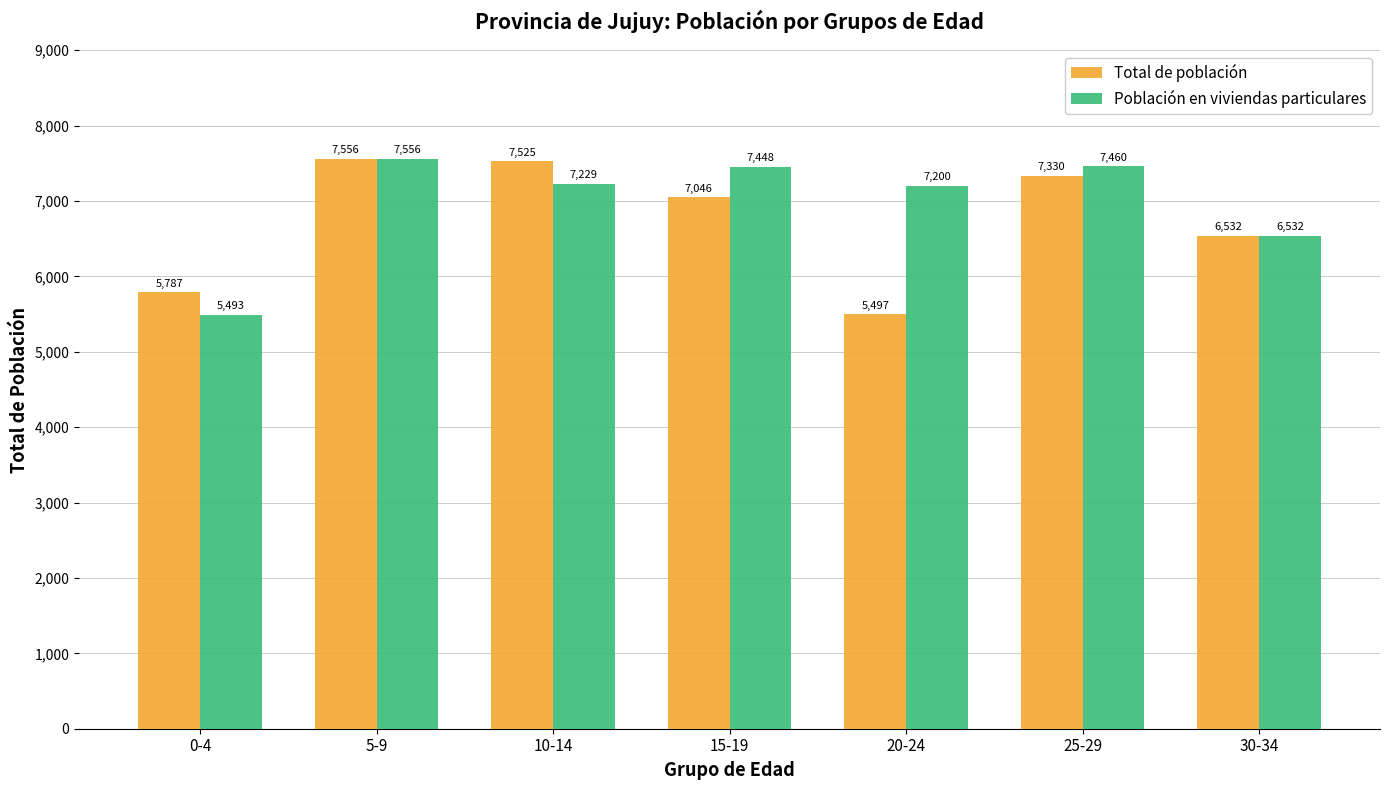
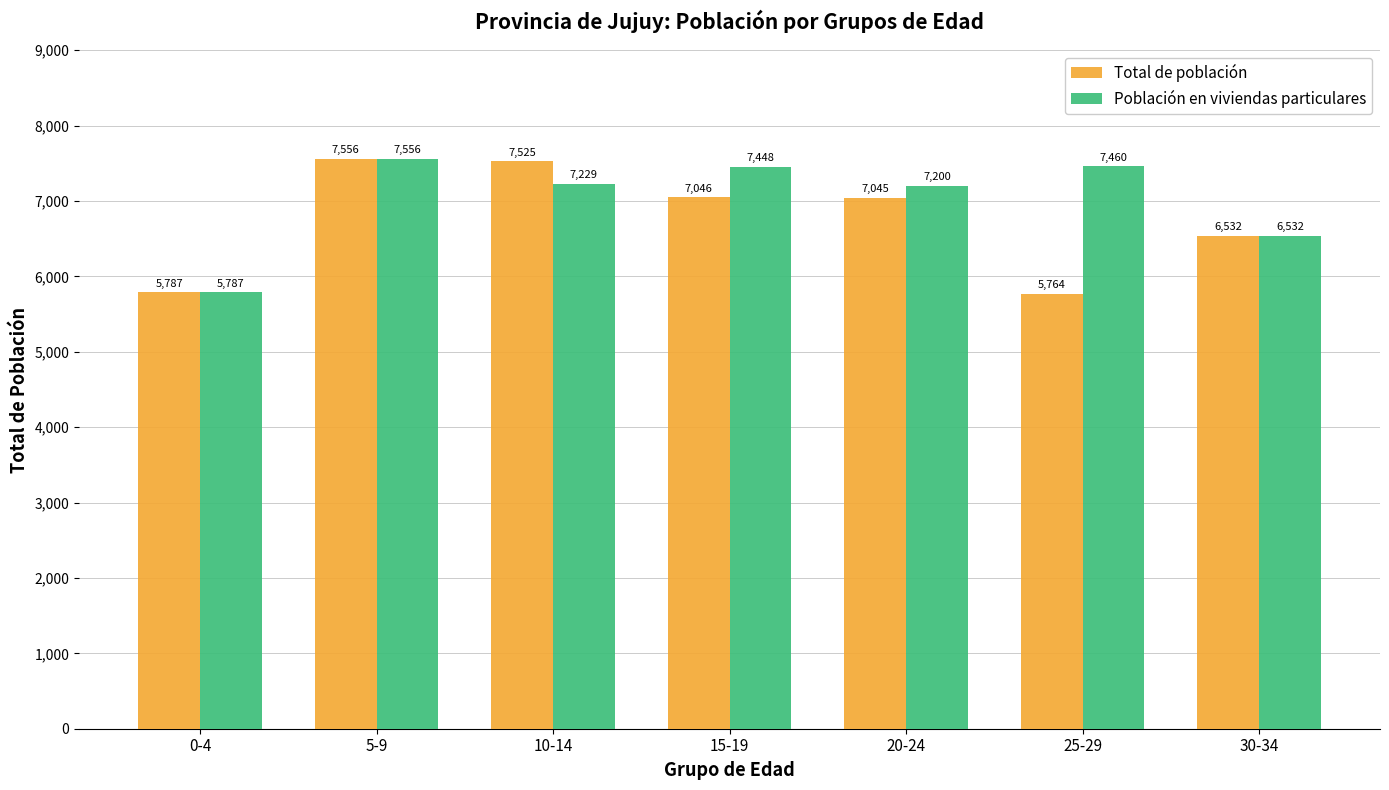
  {
    "Total de población": {
      "0-4": "5,787",
      "5-9": "7,556",
      "10-14": "7,525",
      "15-19": "7,046",
-     "20-24": "5,497",
-     "25-29": "7,330",
+     "20-24": "7,045",
+     "25-29": "5,764",
      "30-34": "6,532"
    },
    "Población en viviendas particulares": {
-     "0-4": "5,493",
+     "0-4": "5,787",
      "5-9": "7,556",
      "10-14": "7,229",
      "15-19": "7,448",
      "20-24": "7,200",
      "25-29": "7,460",
      "30-34": "6,532"
    }
  }
